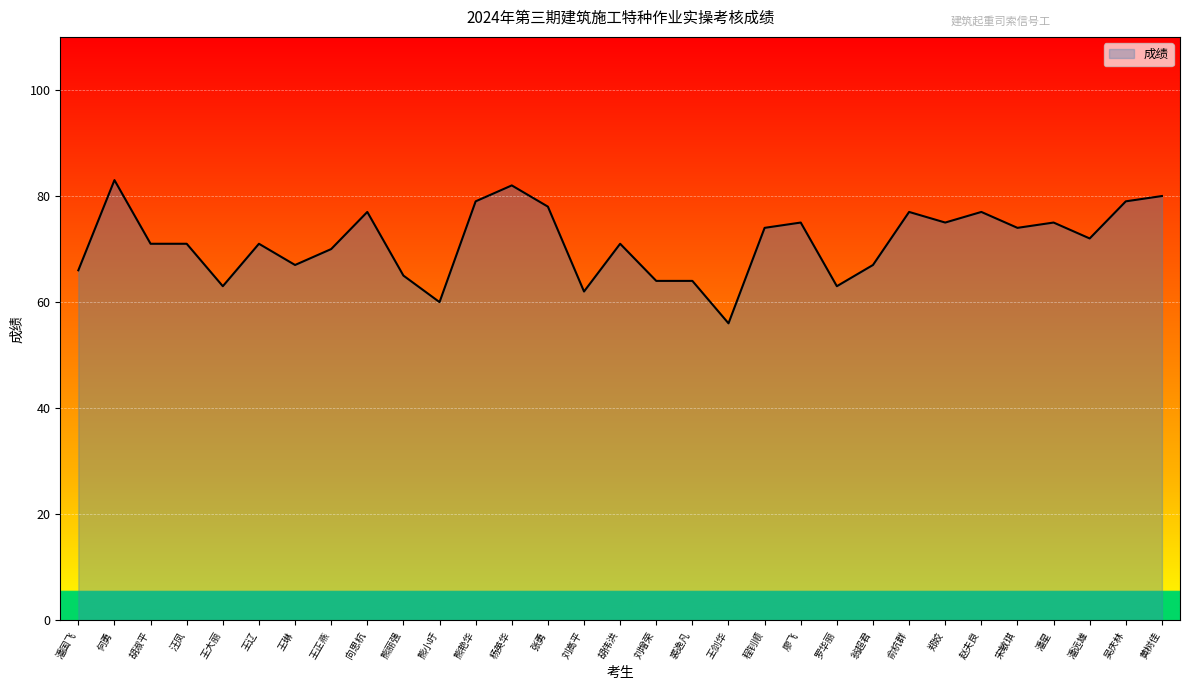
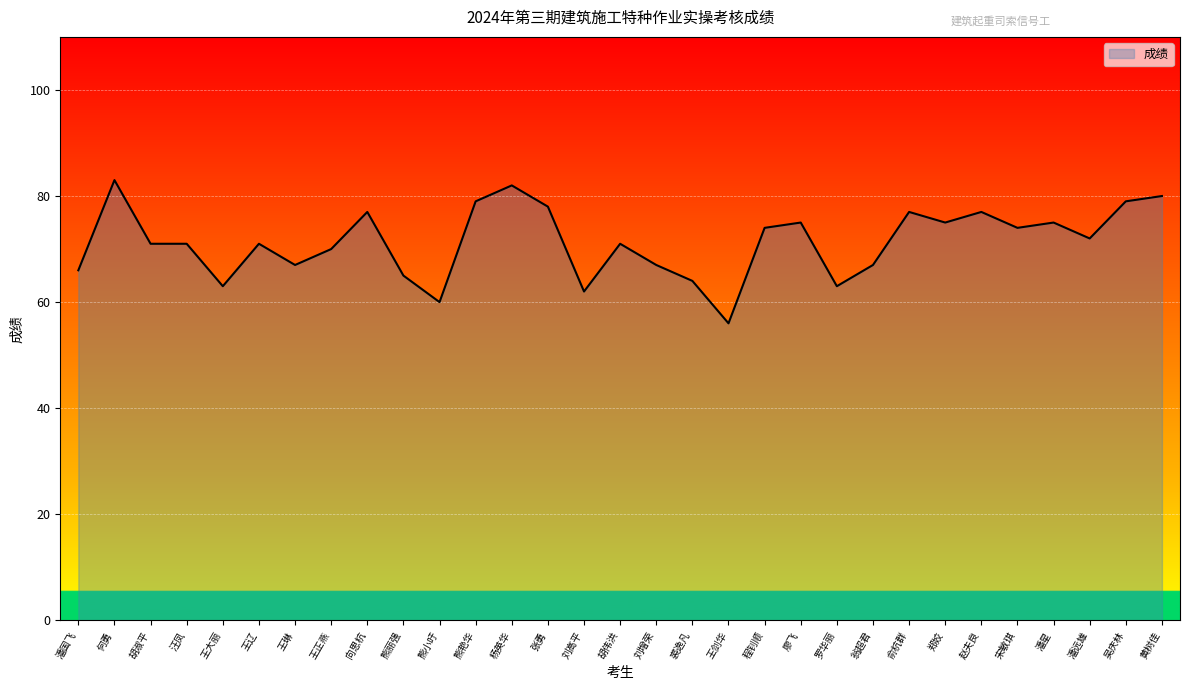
  {
    "潘国飞": 66,
    "何勇": 83,
    "胡淑平": 71,
    "汪凤": 71,
    "王大丽": 63,
    "王辽": 71,
    "王琳": 67,
    "王正燕": 70,
    "向思杭": 77,
    "熊丽强": 65,
    "熊小吁": 60,
    "熊艳华": 79,
    "杨英华": 82,
    "张勇": 78,
    "刘高平": 62,
    "胡伟洪": 71,
-   "刘增荣": 64,
+   "刘增荣": 67,
    "裘逸凡": 64,
    "王剑华": 56,
    "程钊顺": 74,
    "廖飞": 75,
    "罗华丽": 63,
    "翁超君": 67,
    "俞杭群": 77,
    "郑姣": 75,
    "赵夫良": 77,
    "宋敏琪": 74,
    "潘星": 75,
    "潘远雄": 72,
    "吴庆林": 79,
    "黄树佳": 80
  }
